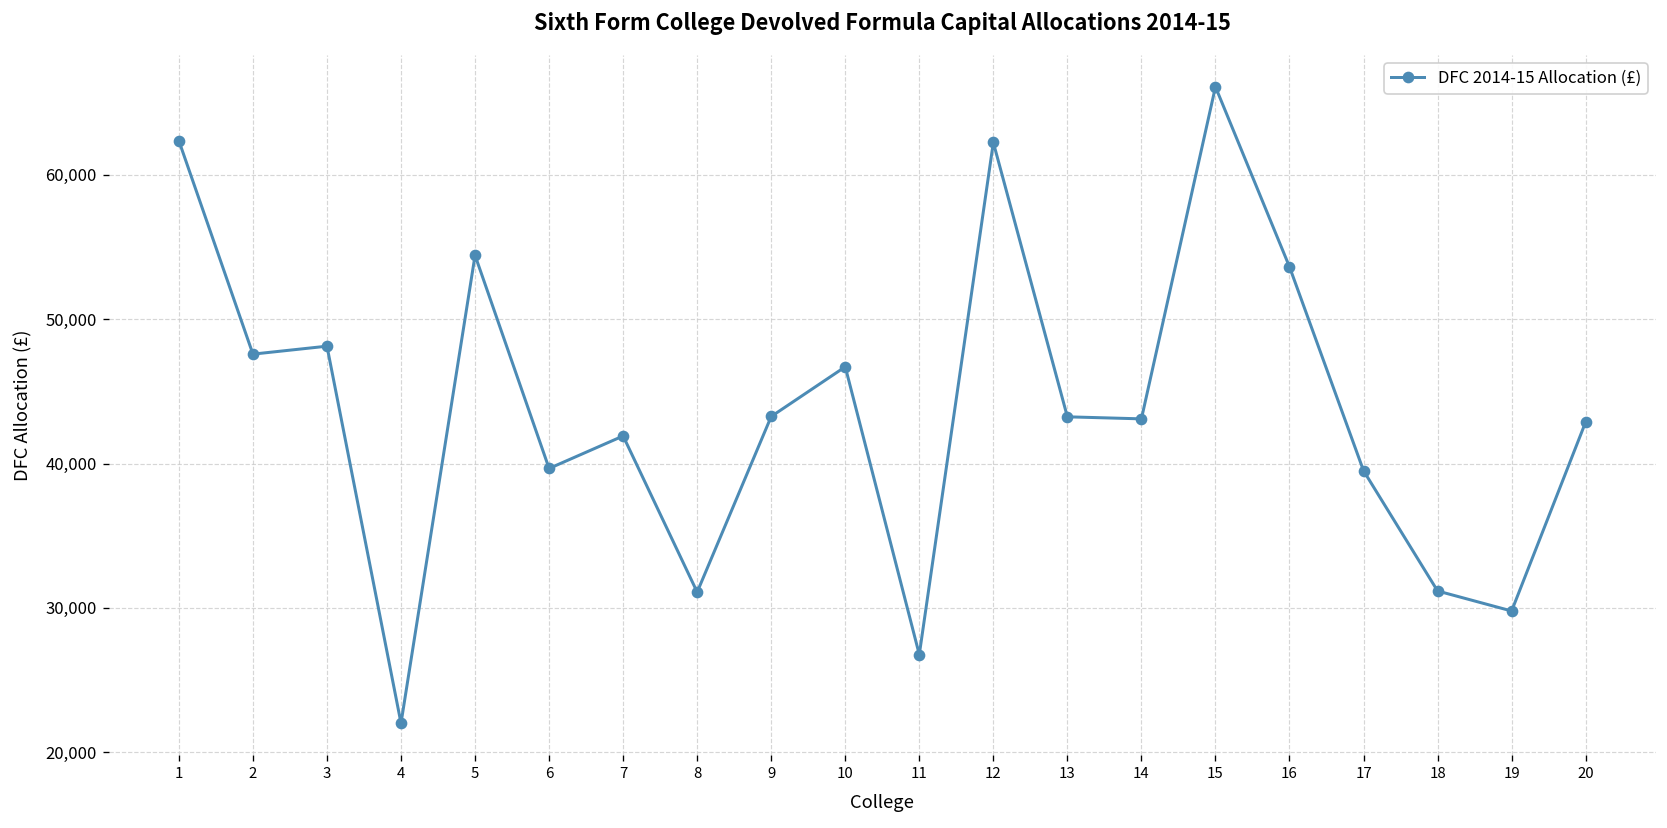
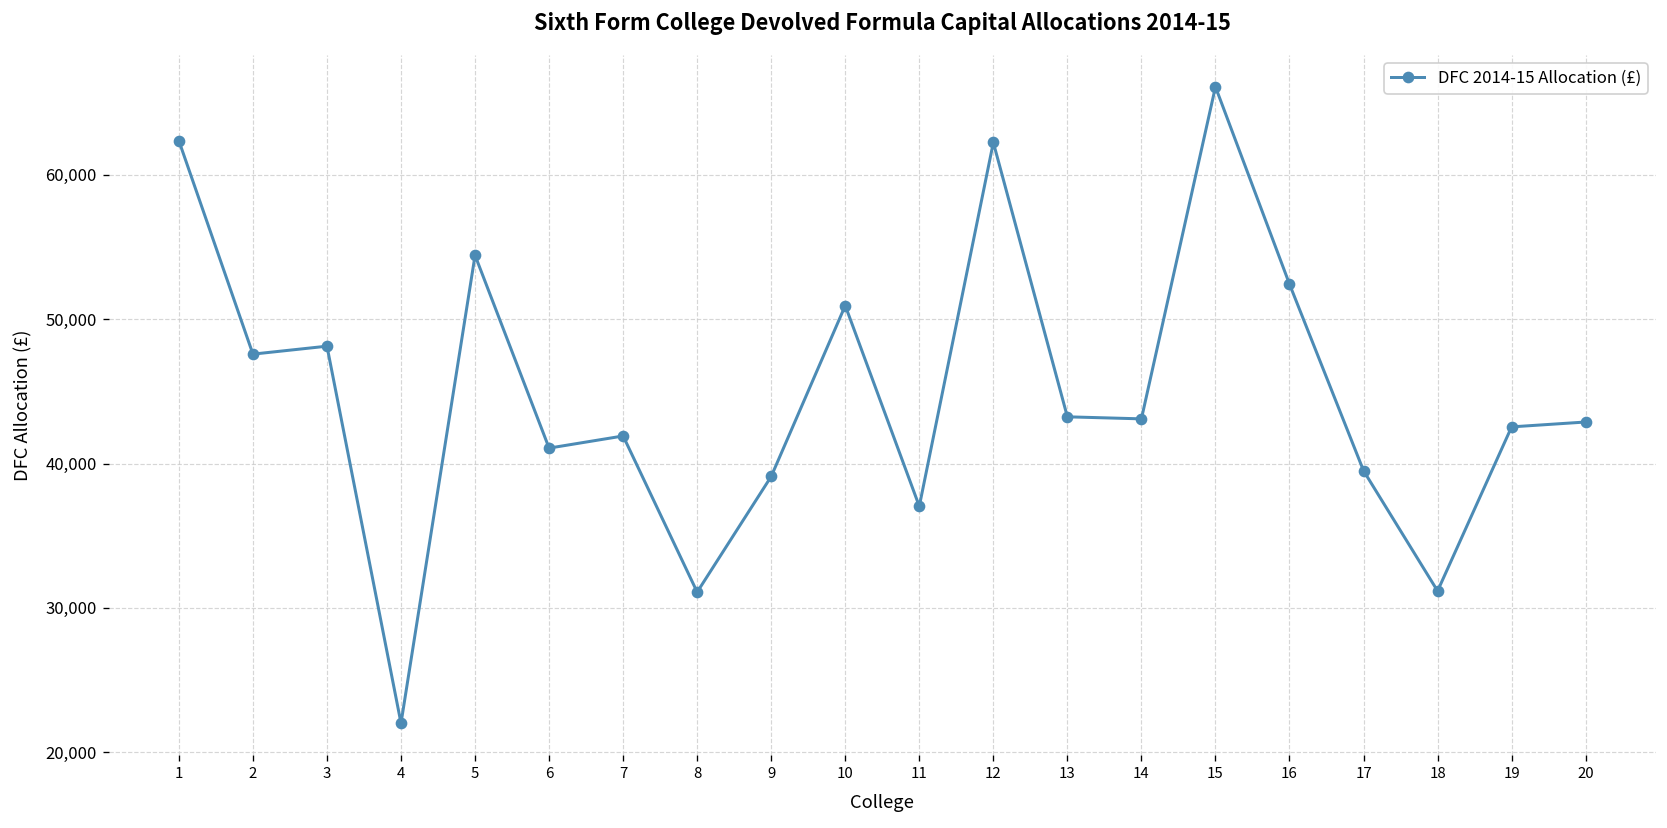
  {
    "1": "62,400",
    "2": "47,600",
    "3": "48,100",
    "4": "22,000",
    "5": "54,400",
-   "6": "39,700",
+   "6": "41,100",
    "7": "41,900",
    "8": "31,100",
-   "9": "43,300",
-   "10": "46,700",
-   "11": "26,800",
+   "9": "39,100",
+   "10": "50,900",
+   "11": "37,000",
    "12": "62,200",
    "13": "43,200",
    "14": "43,100",
    "15": "66,100",
-   "16": "53,600",
+   "16": "52,400",
    "17": "39,500",
    "18": "31,200",
-   "19": "29,800",
+   "19": "42,500",
    "20": "42,900"
  }
